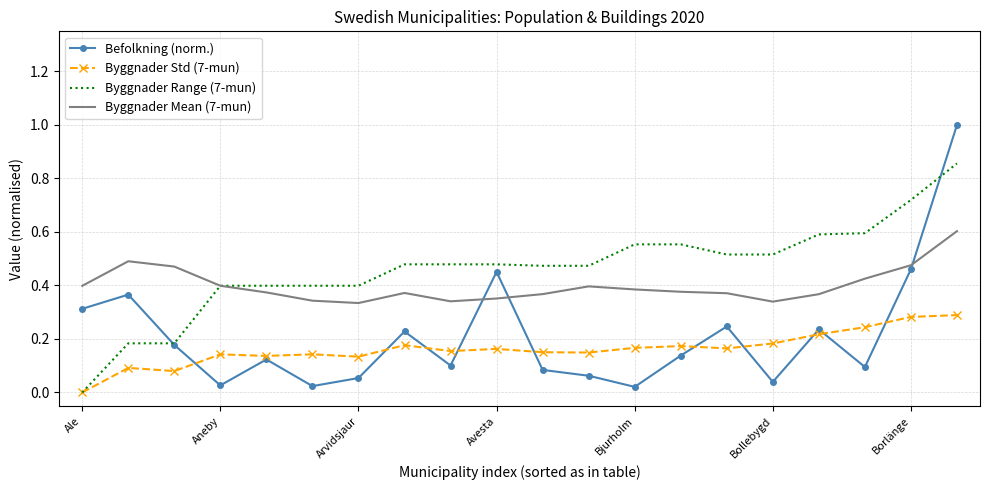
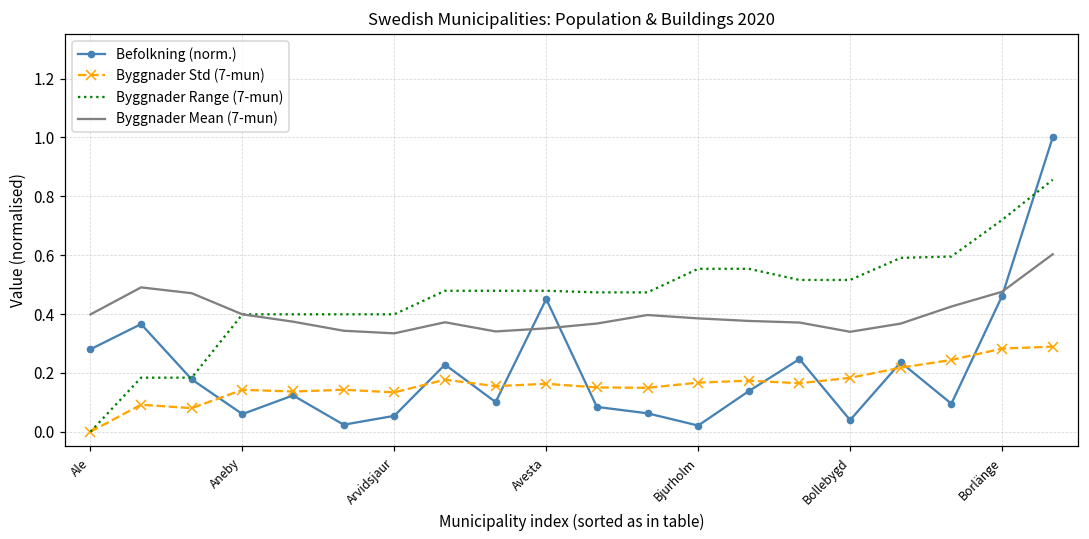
  {
    "Befolkning (norm.)": {
-     "Ale": 0.31,
-     "Aneby": 0.03,
+     "Ale": 0.28,
+     "Aneby": 0.06,
      "Arvidsjaur": 0.05,
      "Avesta": 0.45,
      "Bjurholm": 0.02,
      "Bollebygd": 0.04,
      "Borlänge": 0.46
    },
    "Byggnader Std (7-mun)": {
      "Aneby": 0.14,
      "Arvidsjaur": 0.13,
      "Avesta": 0.16,
      "Bjurholm": 0.17,
      "Bollebygd": 0.18,
      "Borlänge": 0.28
    },
    "Byggnader Range (7-mun)": {
      "Arvidsjaur": 0.40,
      "Avesta": 0.48,
      "Bjurholm": 0.55,
      "Bollebygd": 0.52,
      "Borlänge": 0.72
    },
    "Byggnader Mean (7-mun)": {
      "Ale": 0.40,
      "Arvidsjaur": 0.33,
      "Avesta": 0.35,
      "Bjurholm": 0.39,
      "Bollebygd": 0.34,
      "Borlänge": 0.48
    }
  }
